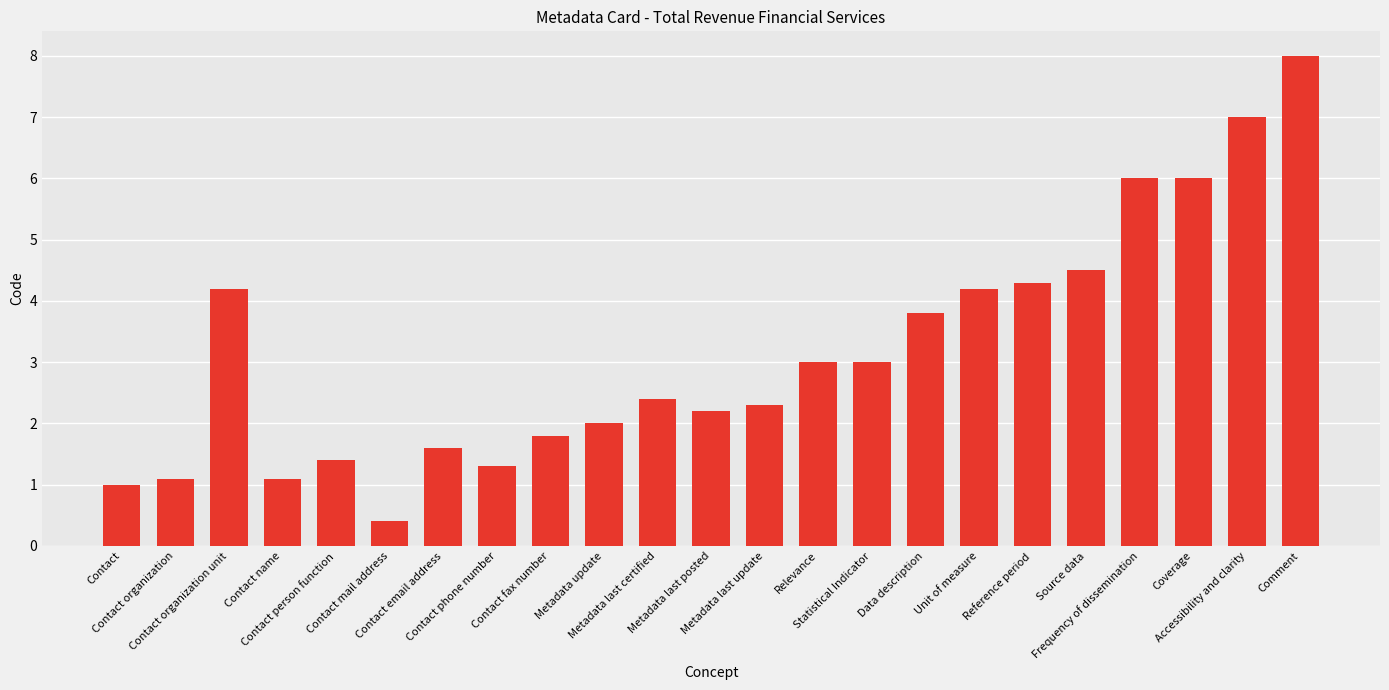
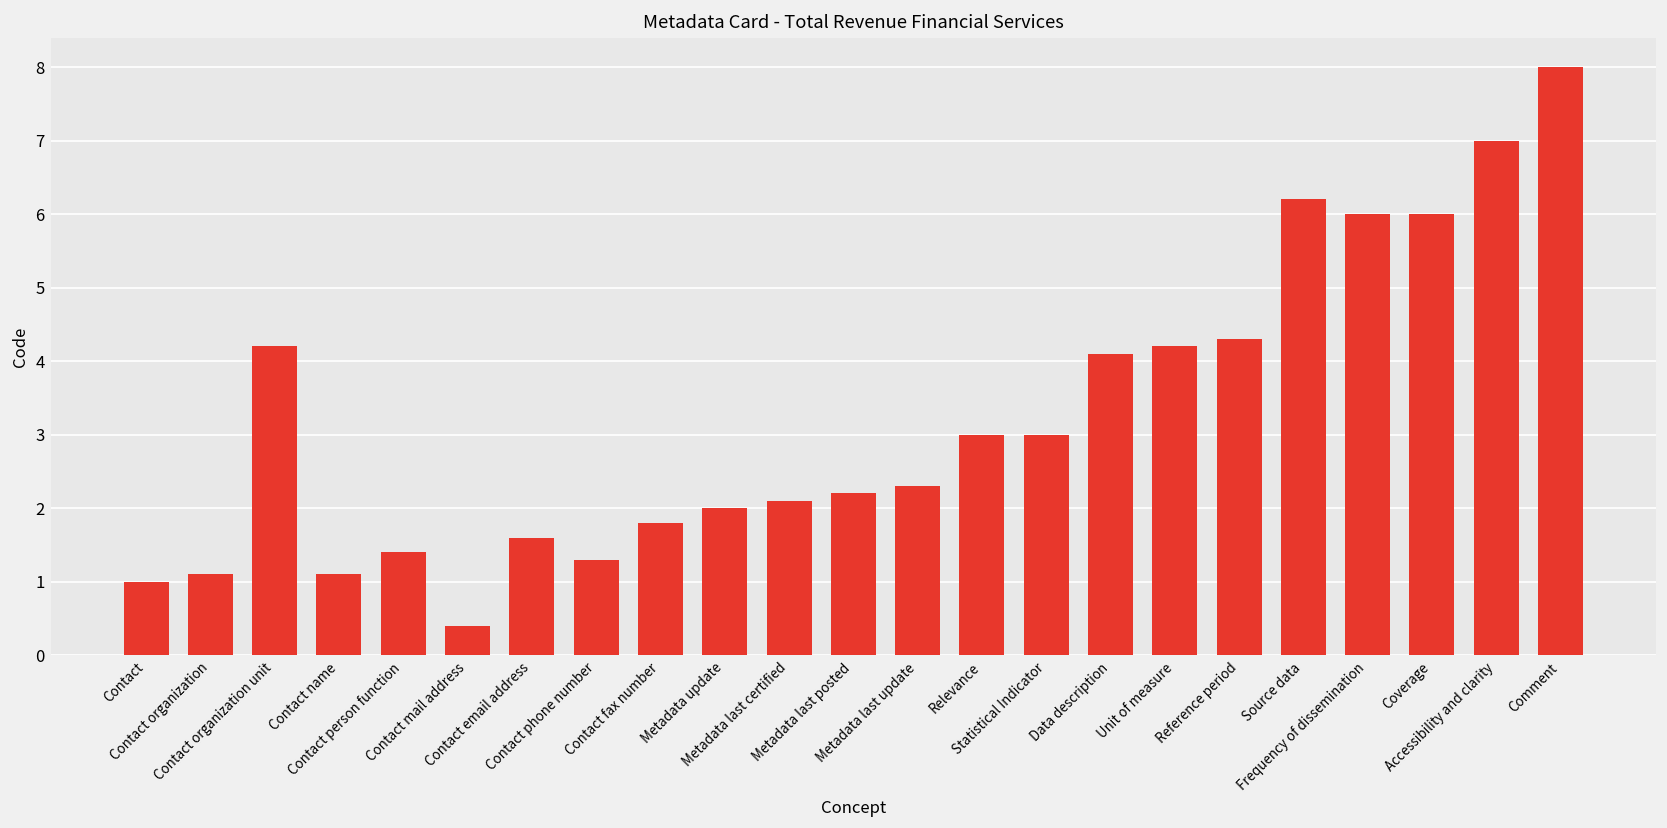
  {
    "Contact": 1.0,
    "Contact organization": 1.1,
    "Contact organization unit": 4.2,
    "Contact name": 1.1,
    "Contact person function": 1.4,
    "Contact mail address": 0.4,
    "Contact email address": 1.6,
    "Contact phone number": 1.3,
    "Contact fax number": 1.8,
    "Metadata update": 2.0,
-   "Metadata last certified": 2.4,
+   "Metadata last certified": 2.1,
    "Metadata last posted": 2.2,
    "Metadata last update": 2.3,
    "Relevance": 3.0,
    "Statistical Indicator": 3.0,
-   "Data description": 3.8,
+   "Data description": 4.1,
    "Unit of measure": 4.2,
    "Reference period": 4.3,
-   "Source data": 4.5,
+   "Source data": 6.2,
    "Frequency of dissemination": 6.0,
    "Coverage": 6.0,
    "Accessibility and clarity": 7.0,
    "Comment": 8.0
  }
